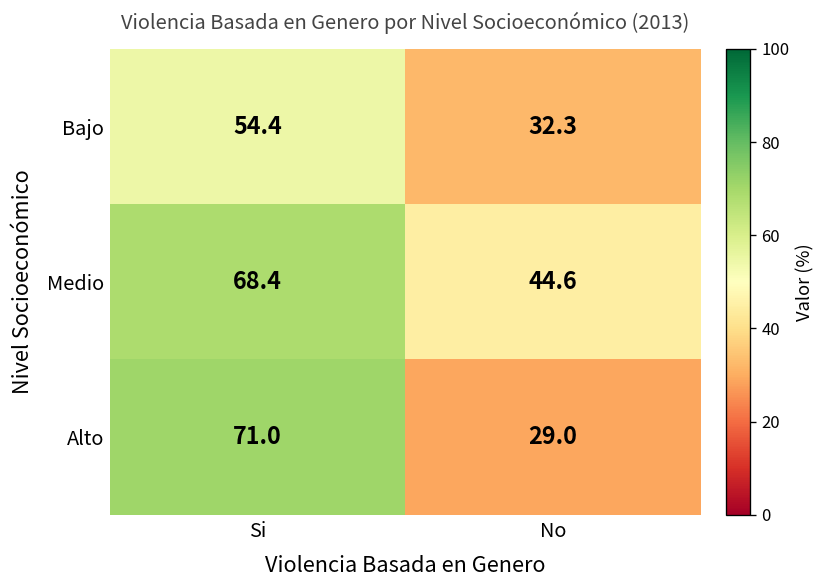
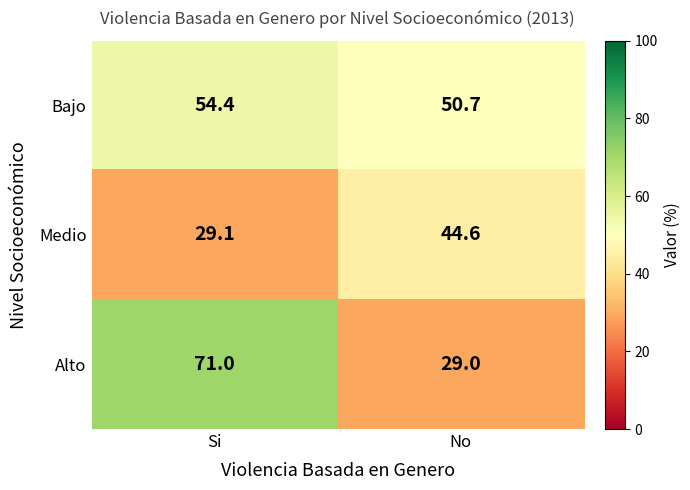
  {
    "Bajo": {
      "Si": 54.4,
-     "No": 32.3
+     "No": 50.7
    },
    "Medio": {
-     "Si": 68.4,
+     "Si": 29.1,
      "No": 44.6
    },
    "Alto": {
      "Si": 71.0,
      "No": 29.0
    }
  }
